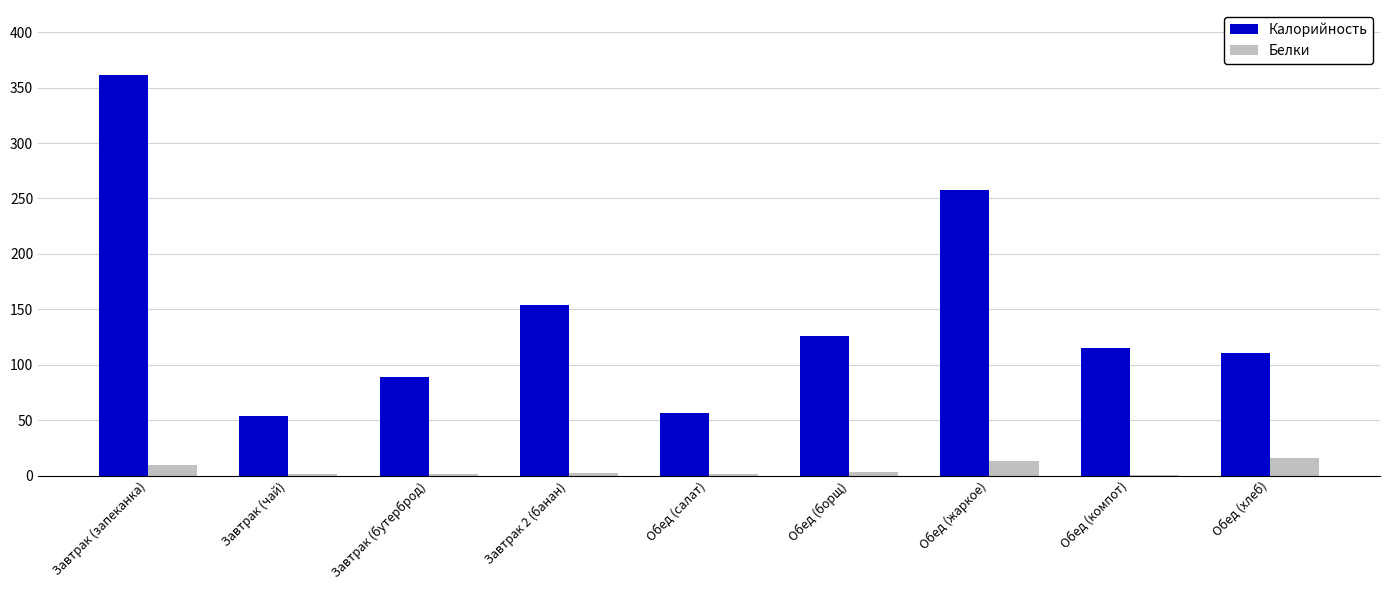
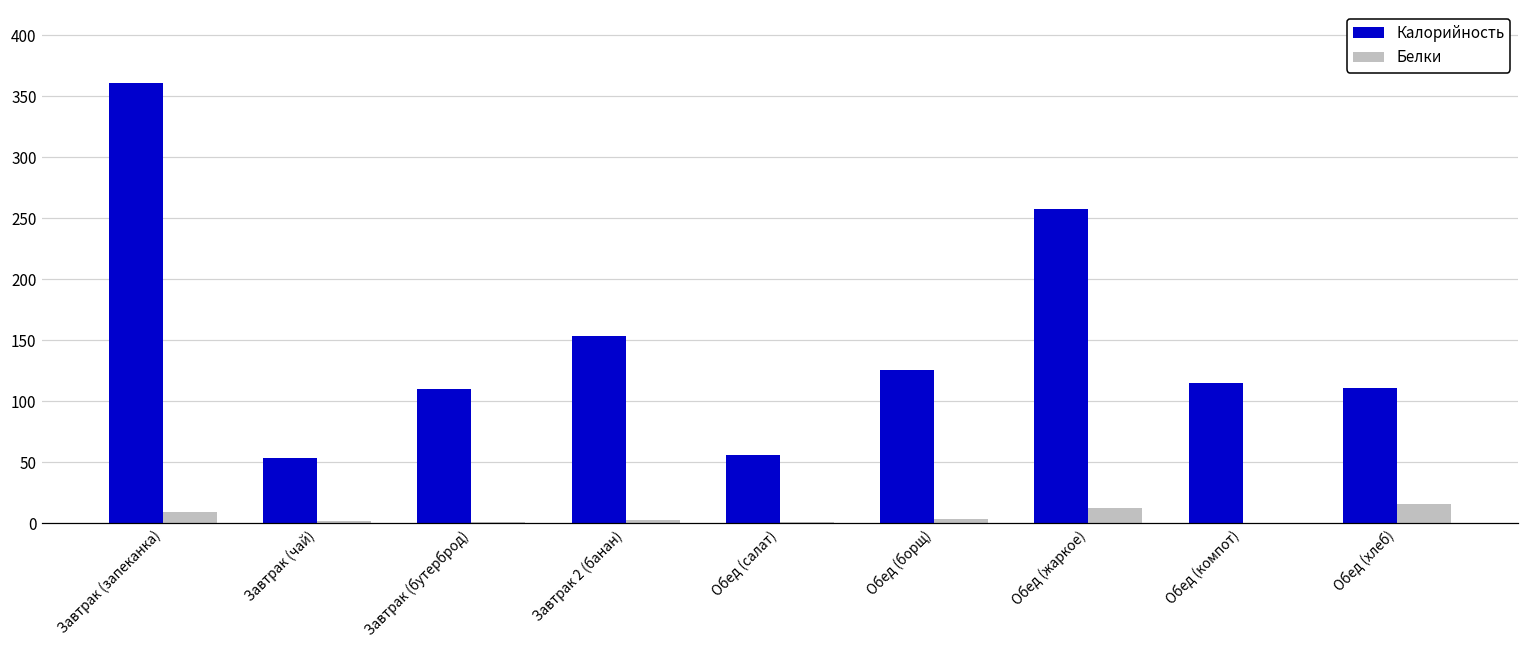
  {
    "Калорийность": {
      "Завтрак (запеканка)": 361,
      "Завтрак (чай)": 54,
-     "Завтрак (бутерброд)": 89,
+     "Завтрак (бутерброд)": 110,
      "Завтрак 2 (банан)": 154,
      "Обед (салат)": 56,
      "Обед (борщ)": 126,
      "Обед (жаркое)": 258,
      "Обед (компот)": 115,
      "Обед (хлеб)": 111
    },
    "Белки": {
      "Завтрак (запеканка)": 9,
      "Завтрак 2 (банан)": 2,
      "Обед (борщ)": 4,
      "Обед (жаркое)": 13,
      "Обед (хлеб)": 16
    }
  }
